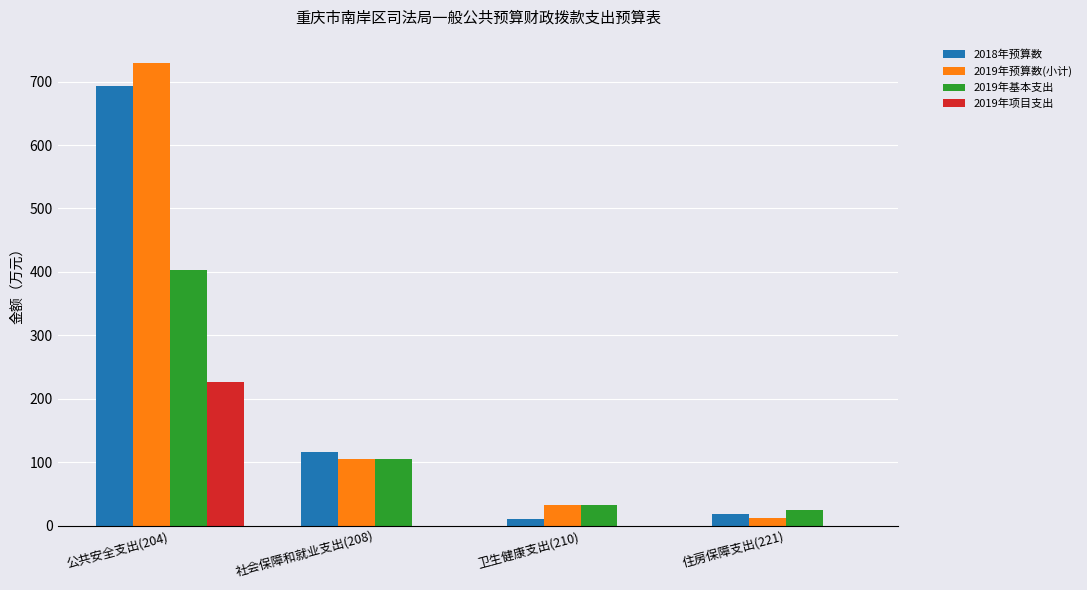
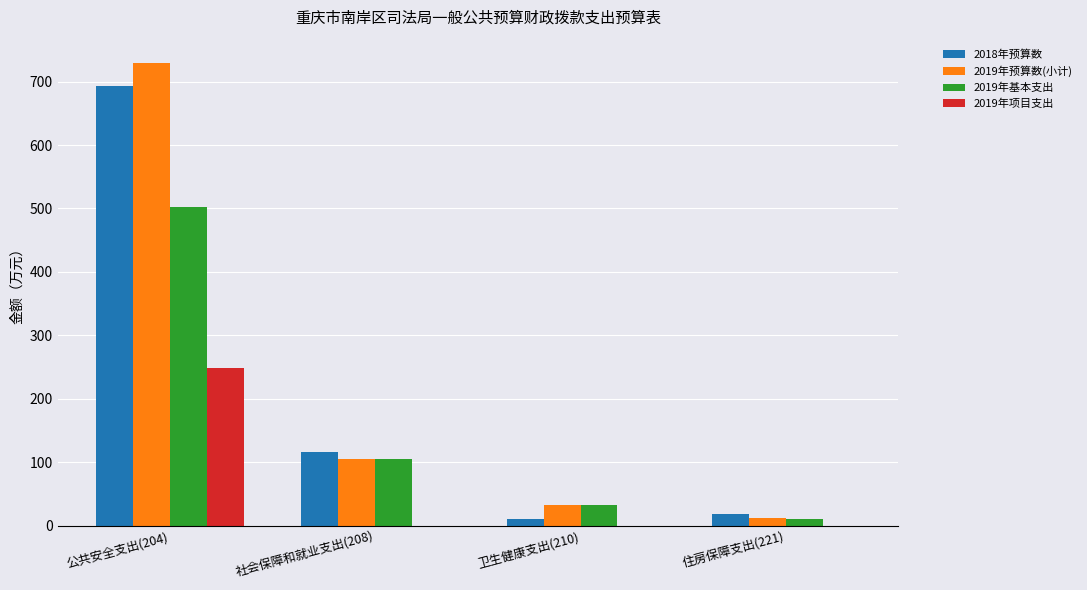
  {
    "2018年预算数": {
      "公共安全支出(204)": 690,
      "社会保障和就业支出(208)": 120,
      "卫生健康支出(210)": 10,
      "住房保障支出(221)": 20
    },
    "2019年预算数(小计)": {
      "公共安全支出(204)": 730,
      "社会保障和就业支出(208)": 100,
      "卫生健康支出(210)": 30,
      "住房保障支出(221)": 10
    },
    "2019年基本支出": {
-     "公共安全支出(204)": 400,
+     "公共安全支出(204)": 500,
      "社会保障和就业支出(208)": 100,
      "卫生健康支出(210)": 30,
-     "住房保障支出(221)": 30
+     "住房保障支出(221)": 10
    },
    "2019年项目支出": {
-     "公共安全支出(204)": 230,
+     "公共安全支出(204)": 250,
      "社会保障和就业支出(208)": 0,
      "卫生健康支出(210)": 0,
      "住房保障支出(221)": 0
    }
  }
